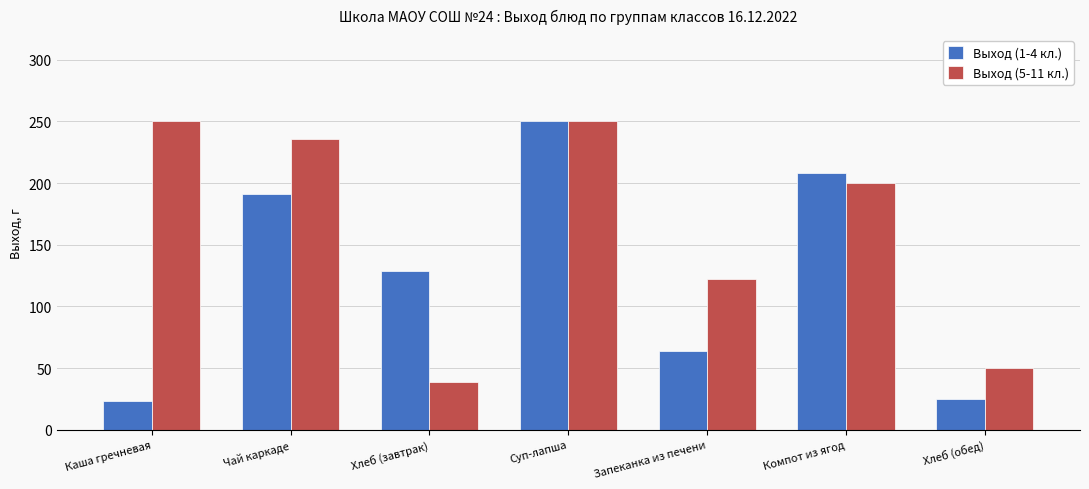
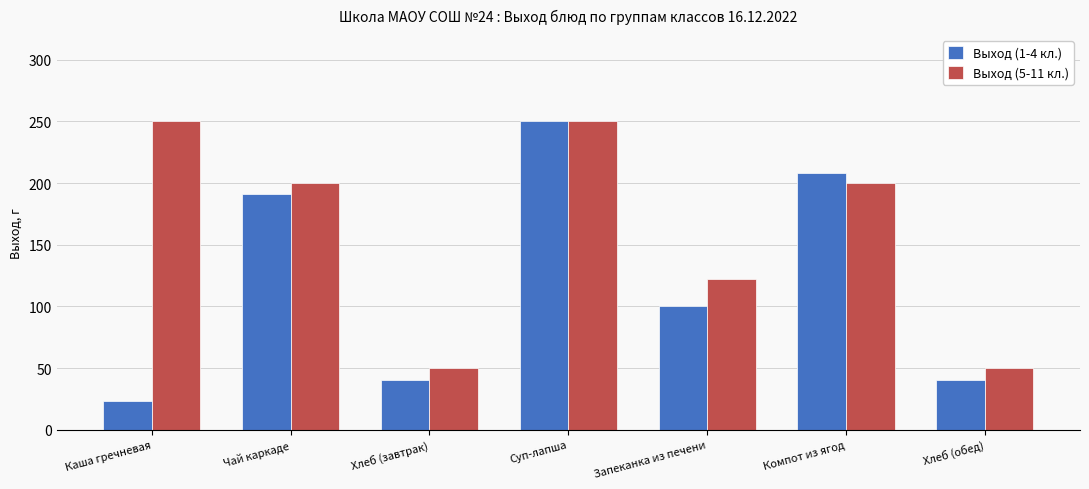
  {
    "Выход (1-4 кл.)": {
      "Каша гречневая": 23,
      "Чай каркаде": 191,
-     "Хлеб (завтрак)": 129,
+     "Хлеб (завтрак)": 40,
      "Суп-лапша": 250,
-     "Запеканка из печени": 64,
+     "Запеканка из печени": 100,
      "Компот из ягод": 208,
-     "Хлеб (обед)": 25
+     "Хлеб (обед)": 40
    },
    "Выход (5-11 кл.)": {
      "Каша гречневая": 250,
-     "Чай каркаде": 236,
-     "Хлеб (завтрак)": 39,
+     "Чай каркаде": 200,
+     "Хлеб (завтрак)": 50,
      "Суп-лапша": 250,
      "Запеканка из печени": 122,
      "Компот из ягод": 200,
      "Хлеб (обед)": 50
    }
  }
